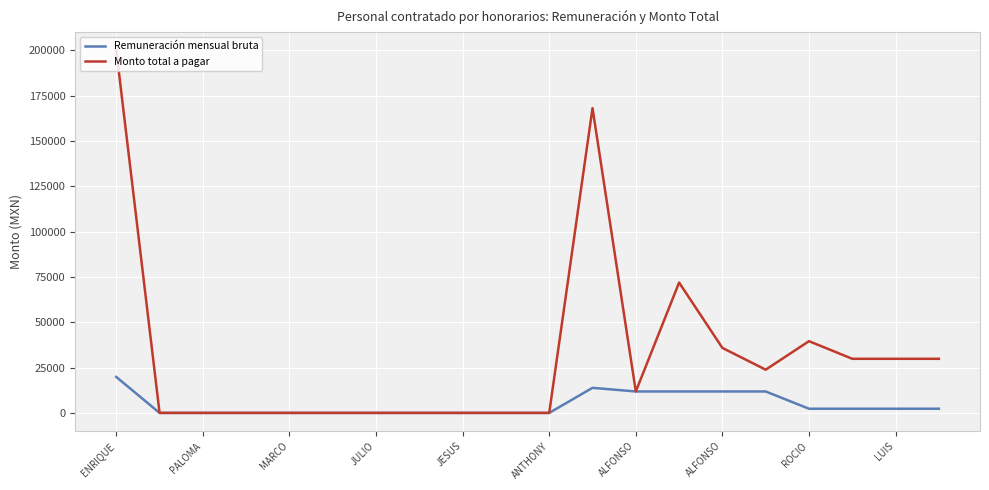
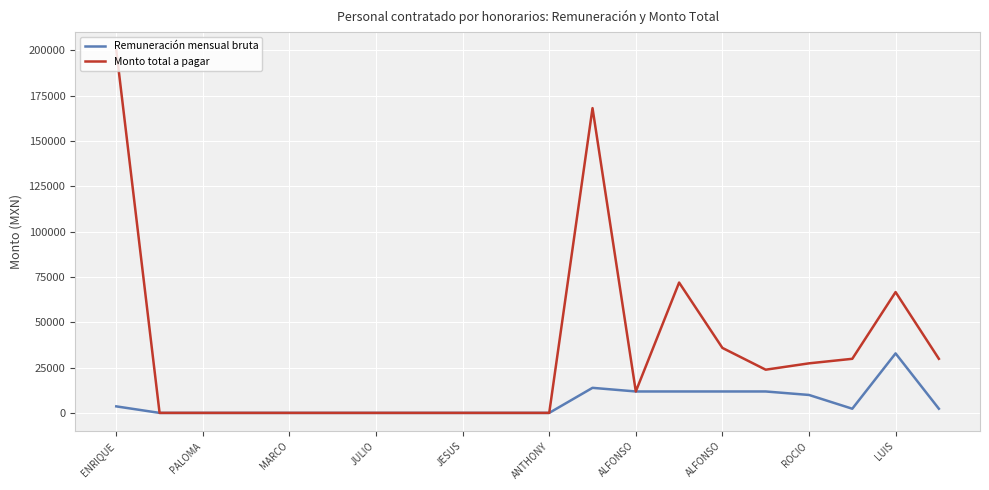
  {
    "Remuneración mensual bruta": {
-     "ENRIQUE": 20000,
-     "ROCIO": 3000,
-     "LUIS": 3000
+     "ENRIQUE": 4000,
+     "ROCIO": 10000,
+     "LUIS": 33000
    },
    "Monto total a pagar": {
-     "ROCIO": 40000,
-     "LUIS": 30000
+     "ROCIO": 28000,
+     "LUIS": 67000
    }
  }
